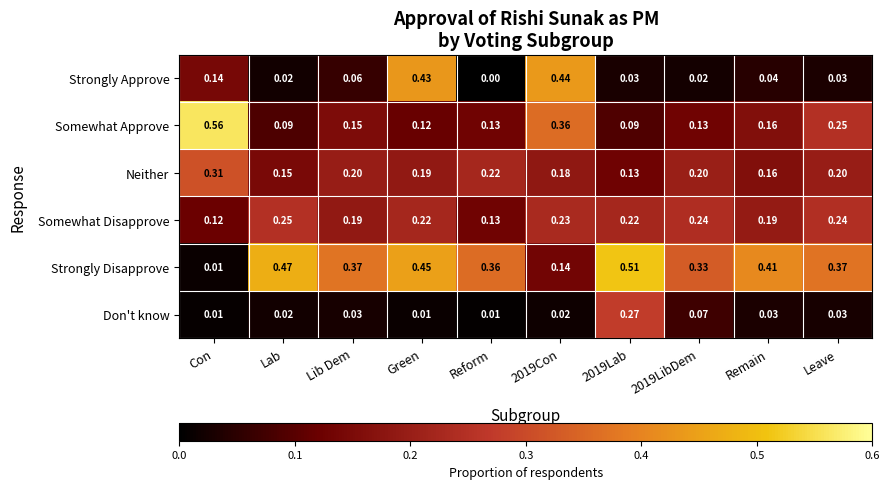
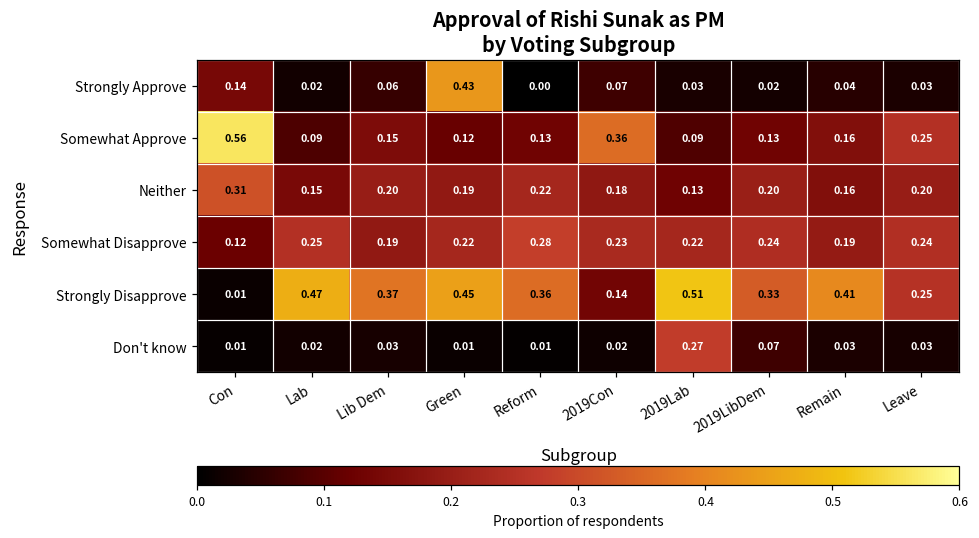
  {
    "Strongly Approve": {
      "Con": 0.14,
      "Lab": 0.02,
      "Lib Dem": 0.06,
      "Green": 0.43,
      "Reform": 0.00,
-     "2019Con": 0.44,
+     "2019Con": 0.07,
      "2019Lab": 0.03,
      "2019LibDem": 0.02,
      "Remain": 0.04,
      "Leave": 0.03
    },
    "Somewhat Approve": {
      "Con": 0.56,
      "Lab": 0.09,
      "Lib Dem": 0.15,
      "Green": 0.12,
      "Reform": 0.13,
      "2019Con": 0.36,
      "2019Lab": 0.09,
      "2019LibDem": 0.13,
      "Remain": 0.16,
      "Leave": 0.25
    },
    "Neither": {
      "Con": 0.31,
      "Lab": 0.15,
      "Lib Dem": 0.20,
      "Green": 0.19,
      "Reform": 0.22,
      "2019Con": 0.18,
      "2019Lab": 0.13,
      "2019LibDem": 0.20,
      "Remain": 0.16,
      "Leave": 0.20
    },
    "Somewhat Disapprove": {
      "Con": 0.12,
      "Lab": 0.25,
      "Lib Dem": 0.19,
      "Green": 0.22,
-     "Reform": 0.13,
+     "Reform": 0.28,
      "2019Con": 0.23,
      "2019Lab": 0.22,
      "2019LibDem": 0.24,
      "Remain": 0.19,
      "Leave": 0.24
    },
    "Strongly Disapprove": {
      "Con": 0.01,
      "Lab": 0.47,
      "Lib Dem": 0.37,
      "Green": 0.45,
      "Reform": 0.36,
      "2019Con": 0.14,
      "2019Lab": 0.51,
      "2019LibDem": 0.33,
      "Remain": 0.41,
-     "Leave": 0.37
+     "Leave": 0.25
    },
    "Don't know": {
      "Con": 0.01,
      "Lab": 0.02,
      "Lib Dem": 0.03,
      "Green": 0.01,
      "Reform": 0.01,
      "2019Con": 0.02,
      "2019Lab": 0.27,
      "2019LibDem": 0.07,
      "Remain": 0.03,
      "Leave": 0.03
    }
  }
